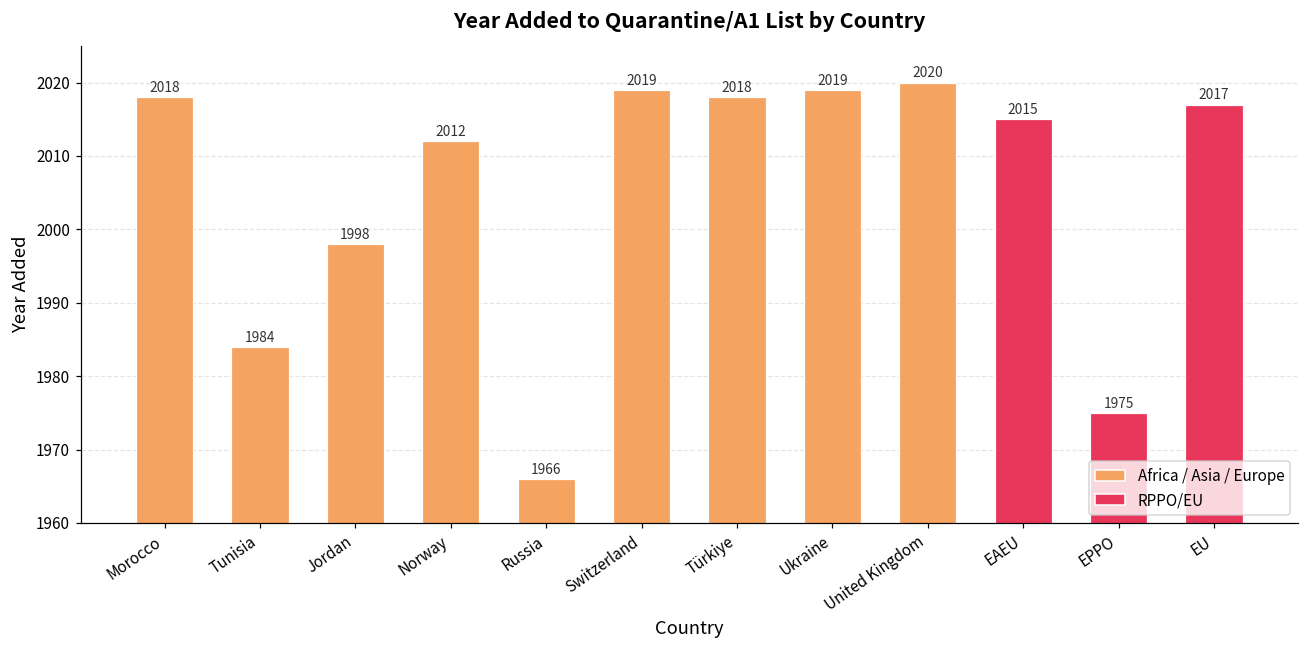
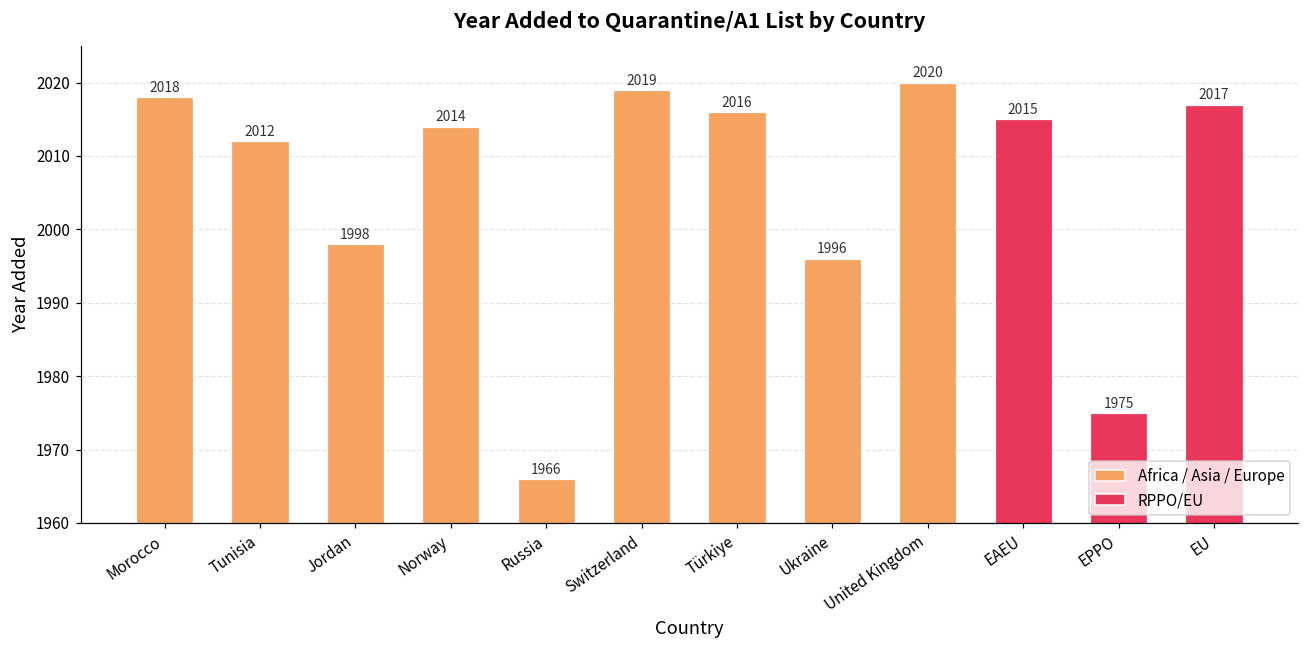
  {
    "Morocco": 2018,
-   "Tunisia": 1984,
+   "Tunisia": 2012,
    "Jordan": 1998,
-   "Norway": 2012,
+   "Norway": 2014,
    "Russia": 1966,
    "Switzerland": 2019,
-   "Türkiye": 2018,
-   "Ukraine": 2019,
+   "Türkiye": 2016,
+   "Ukraine": 1996,
    "United Kingdom": 2020,
    "EAEU": 2015,
    "EPPO": 1975,
    "EU": 2017
  }
